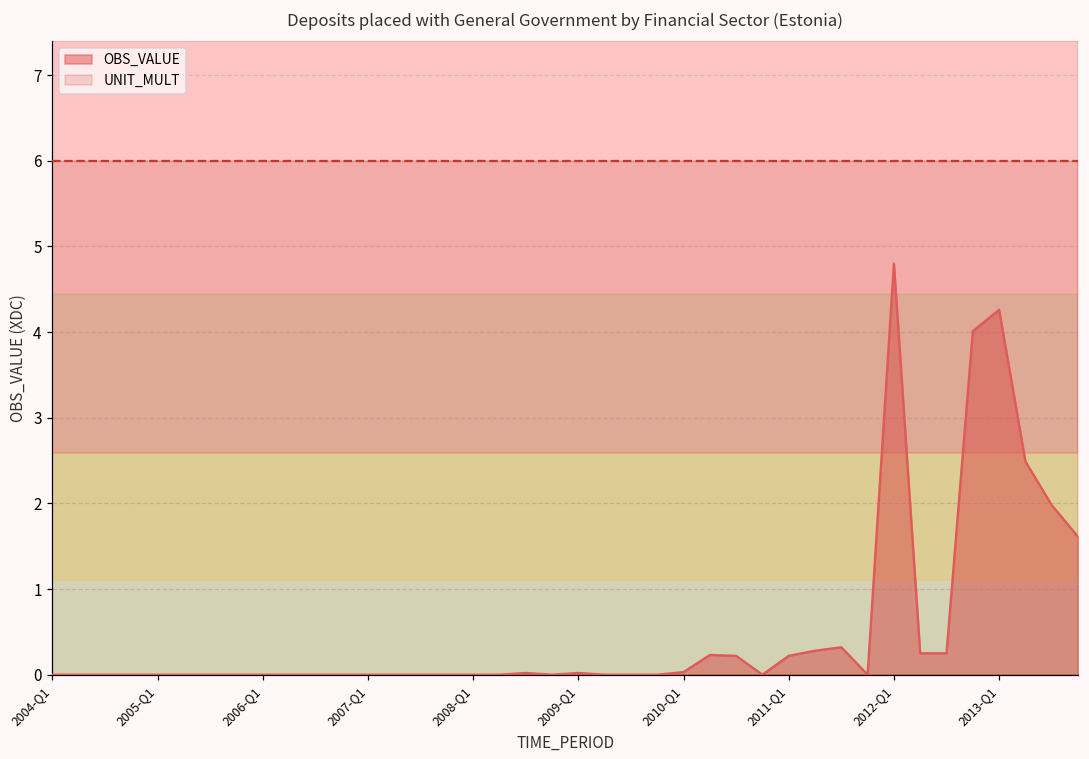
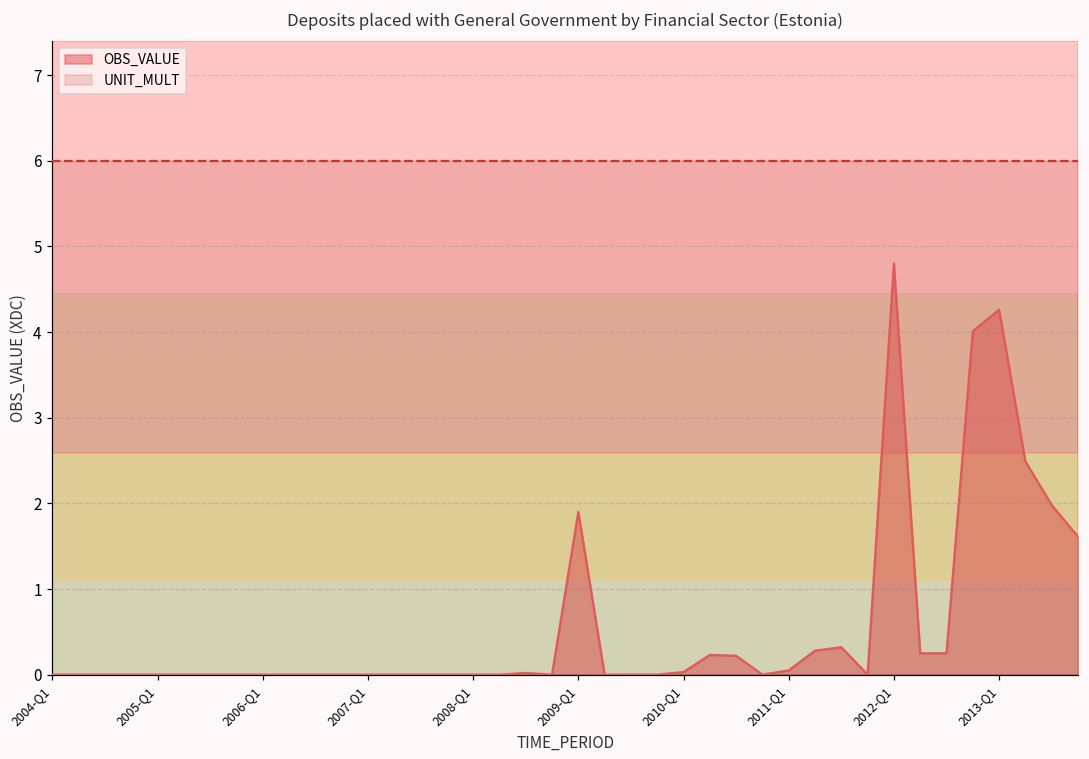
  {
    "OBS_VALUE": {
      "2004-Q1": 0.0,
      "2005-Q1": 0.0,
      "2006-Q1": 0.0,
      "2007-Q1": 0.0,
      "2008-Q1": 0.0,
-     "2009-Q1": 0.0,
+     "2009-Q1": 1.9,
      "2010-Q1": 0.0,
-     "2011-Q1": 0.2,
+     "2011-Q1": 0.1,
      "2012-Q1": 4.8,
      "2013-Q1": 4.3
    },
    "UNIT_MULT": {
      "2004-Q1": 6.0,
      "2005-Q1": 6.0,
      "2006-Q1": 6.0,
      "2007-Q1": 6.0,
      "2008-Q1": 6.0,
      "2009-Q1": 6.0,
      "2010-Q1": 6.0,
      "2011-Q1": 6.0,
      "2012-Q1": 6.0,
      "2013-Q1": 6.0
    }
  }
